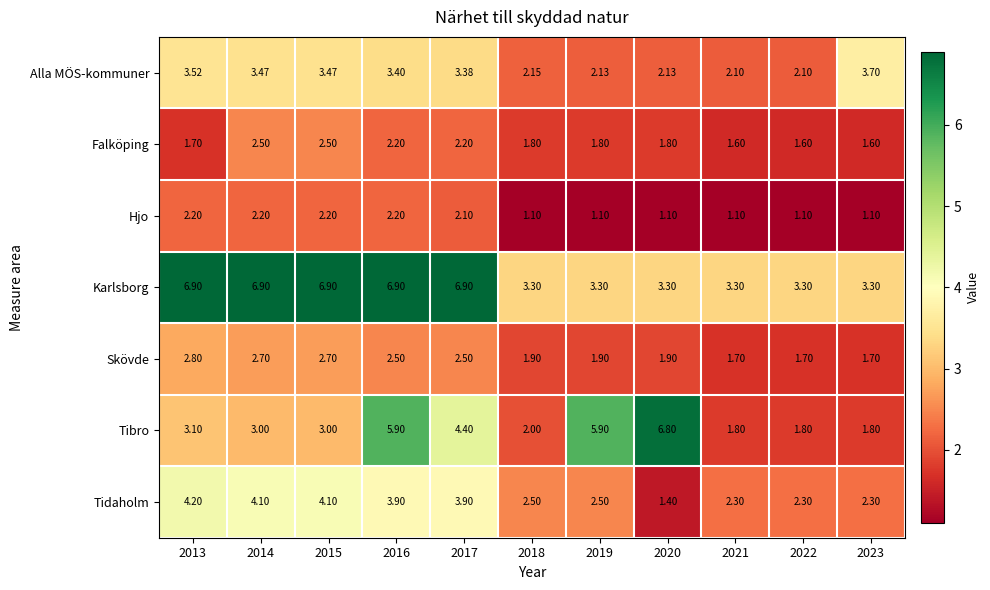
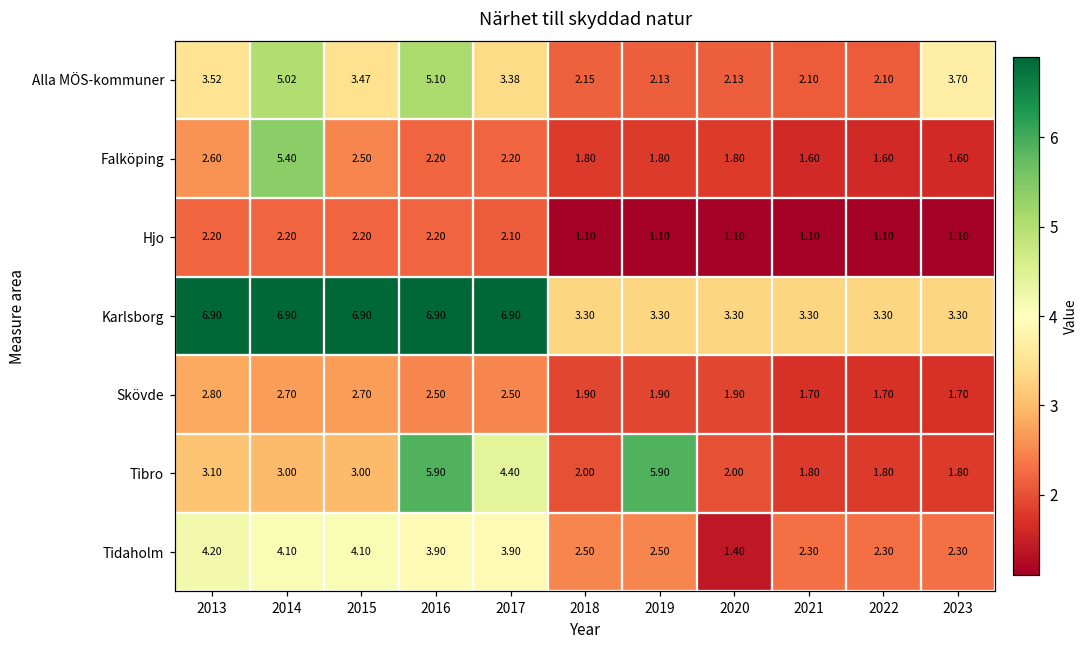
  {
    "Alla MÖS-kommuner": {
      "2013": 3.52,
-     "2014": 3.47,
+     "2014": 5.02,
      "2015": 3.47,
-     "2016": 3.40,
+     "2016": 5.10,
      "2017": 3.38,
      "2018": 2.15,
      "2019": 2.13,
      "2020": 2.13,
      "2021": 2.10,
      "2022": 2.10,
      "2023": 3.70
    },
    "Falköping": {
-     "2013": 1.70,
-     "2014": 2.50,
+     "2013": 2.60,
+     "2014": 5.40,
      "2015": 2.50,
      "2016": 2.20,
      "2017": 2.20,
      "2018": 1.80,
      "2019": 1.80,
      "2020": 1.80,
      "2021": 1.60,
      "2022": 1.60,
      "2023": 1.60
    },
    "Hjo": {
      "2013": 2.20,
      "2014": 2.20,
      "2015": 2.20,
      "2016": 2.20,
      "2017": 2.10,
      "2018": 1.10,
      "2019": 1.10,
      "2020": 1.10,
      "2021": 1.10,
      "2022": 1.10,
      "2023": 1.10
    },
    "Karlsborg": {
      "2013": 6.90,
      "2014": 6.90,
      "2015": 6.90,
      "2016": 6.90,
      "2017": 6.90,
      "2018": 3.30,
      "2019": 3.30,
      "2020": 3.30,
      "2021": 3.30,
      "2022": 3.30,
      "2023": 3.30
    },
    "Skövde": {
      "2013": 2.80,
      "2014": 2.70,
      "2015": 2.70,
      "2016": 2.50,
      "2017": 2.50,
      "2018": 1.90,
      "2019": 1.90,
      "2020": 1.90,
      "2021": 1.70,
      "2022": 1.70,
      "2023": 1.70
    },
    "Tibro": {
      "2013": 3.10,
      "2014": 3.00,
      "2015": 3.00,
      "2016": 5.90,
      "2017": 4.40,
      "2018": 2.00,
      "2019": 5.90,
-     "2020": 6.80,
+     "2020": 2.00,
      "2021": 1.80,
      "2022": 1.80,
      "2023": 1.80
    },
    "Tidaholm": {
      "2013": 4.20,
      "2014": 4.10,
      "2015": 4.10,
      "2016": 3.90,
      "2017": 3.90,
      "2018": 2.50,
      "2019": 2.50,
      "2020": 1.40,
      "2021": 2.30,
      "2022": 2.30,
      "2023": 2.30
    }
  }
